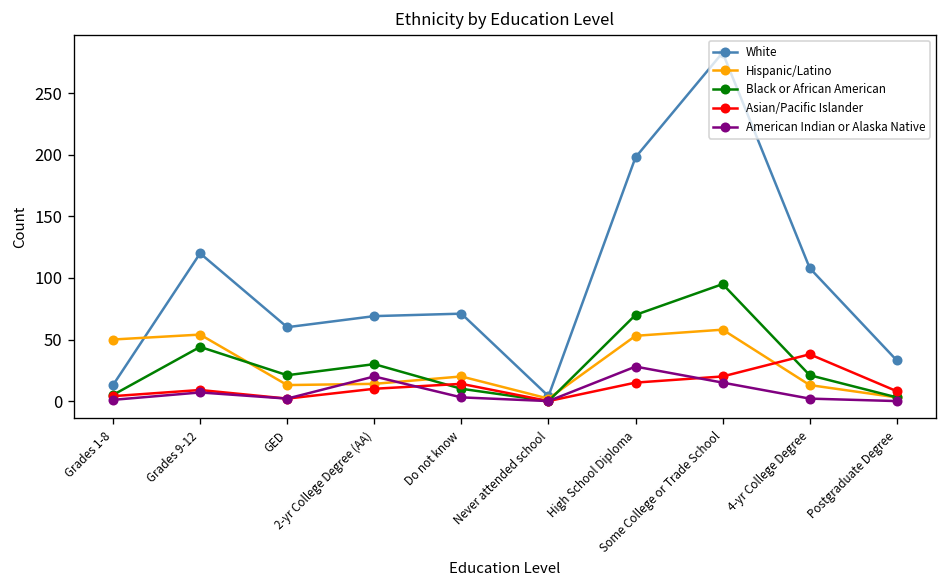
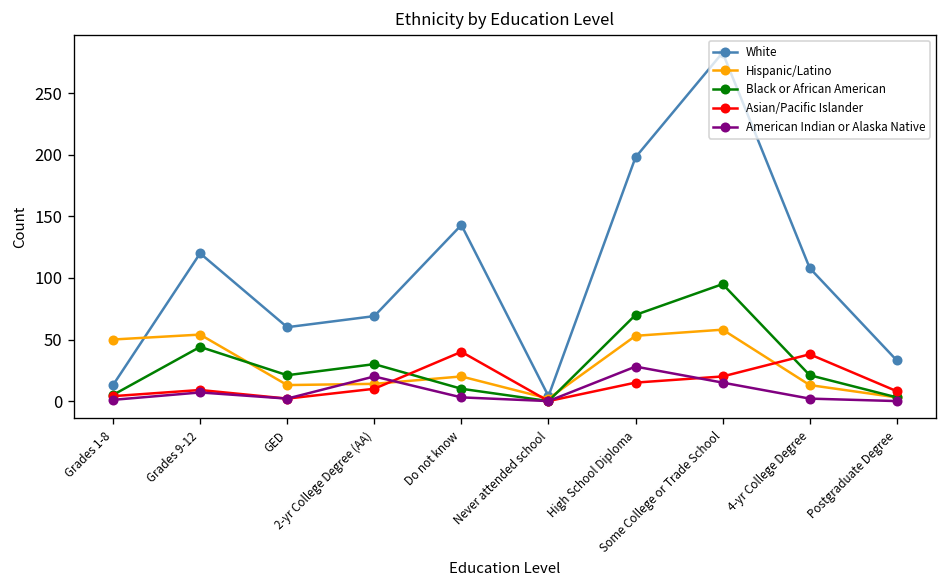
  {
    "White": {
      "Grades 1-8": 13,
      "Grades 9-12": 120,
      "GED": 60,
      "2-yr College Degree (AA)": 69,
-     "Do not know": 71,
+     "Do not know": 143,
      "High School Diploma": 198,
      "4-yr College Degree": 108,
      "Postgraduate Degree": 33
    },
    "Hispanic/Latino": {
      "Grades 1-8": 50,
      "Grades 9-12": 54,
      "GED": 13,
      "2-yr College Degree (AA)": 14,
      "Do not know": 20,
      "High School Diploma": 53,
      "Some College or Trade School": 58,
      "4-yr College Degree": 13
    },
    "Black or African American": {
      "Grades 9-12": 44,
      "GED": 21,
      "2-yr College Degree (AA)": 30,
      "Do not know": 10,
      "High School Diploma": 70,
      "Some College or Trade School": 95,
      "4-yr College Degree": 21
    },
    "Asian/Pacific Islander": {
      "2-yr College Degree (AA)": 10,
-     "Do not know": 14,
+     "Do not know": 40,
      "High School Diploma": 15,
      "Some College or Trade School": 20,
      "4-yr College Degree": 38,
      "Postgraduate Degree": 8
    },
    "American Indian or Alaska Native": {
      "Grades 1-8": 1,
      "2-yr College Degree (AA)": 20,
      "Do not know": 3,
      "High School Diploma": 28,
      "Some College or Trade School": 15,
      "4-yr College Degree": 2,
      "Postgraduate Degree": 0
    }
  }
